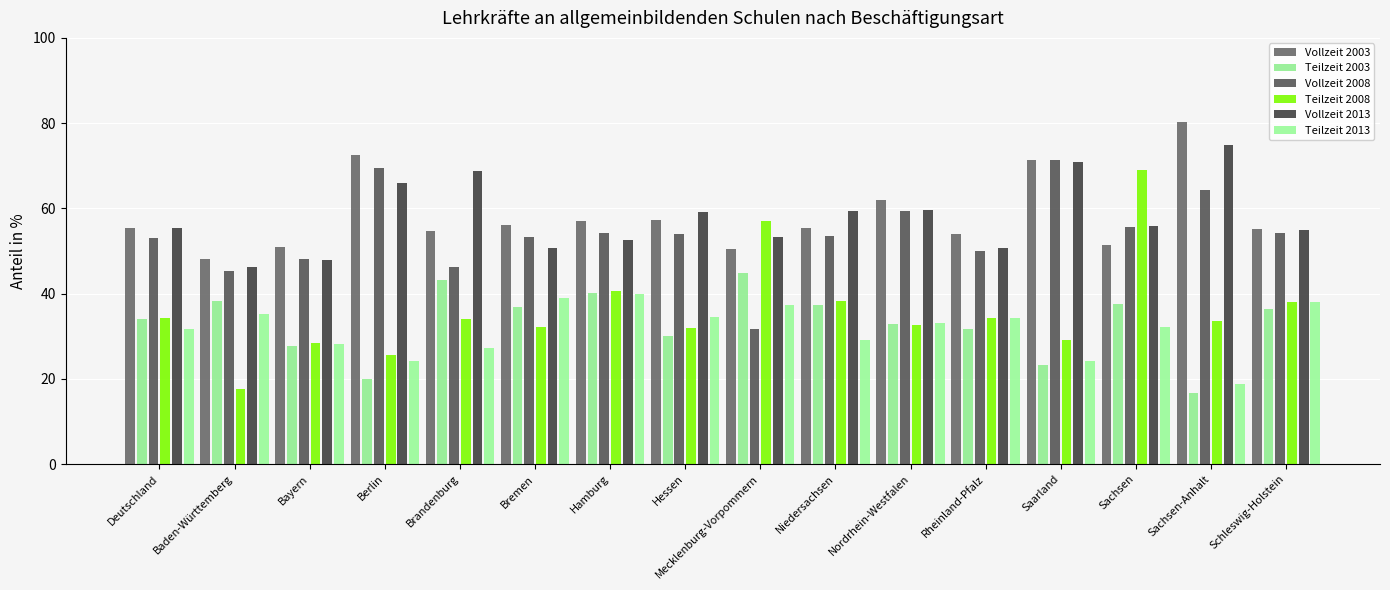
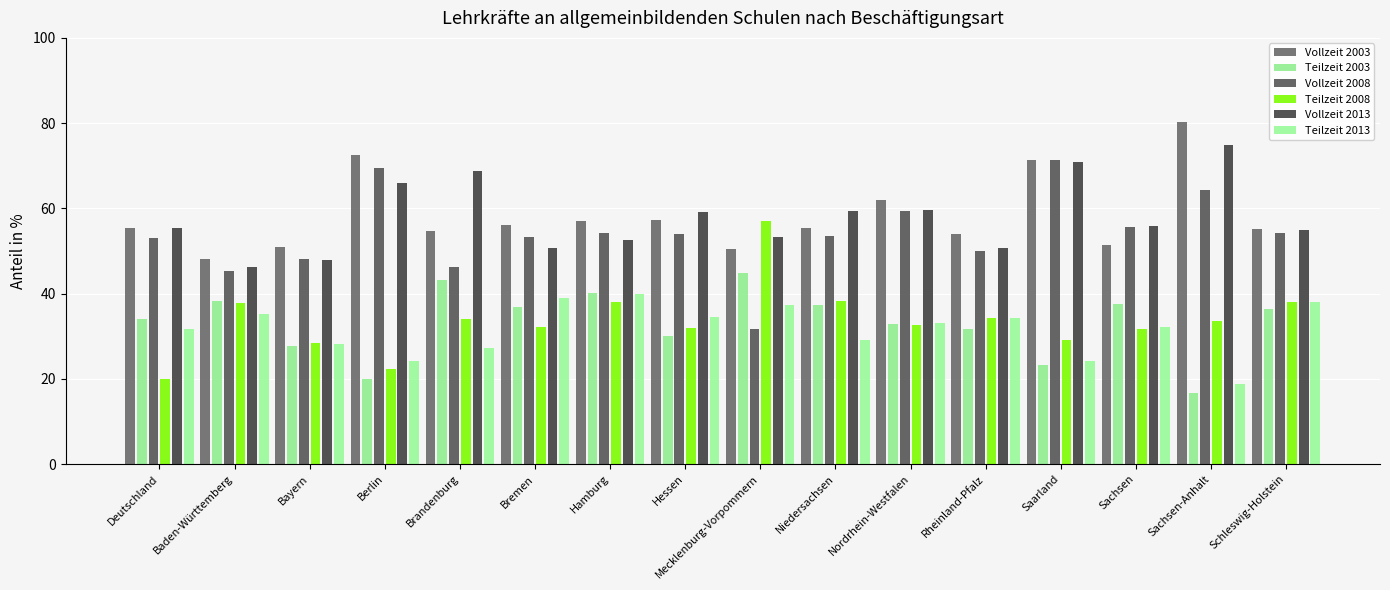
  {
    "Teilzeit 2008": {
-     "Deutschland": 34,
-     "Baden-Württemberg": 18,
+     "Deutschland": 20,
+     "Baden-Württemberg": 38,
      "Bayern": 28,
-     "Berlin": 26,
+     "Berlin": 22,
      "Brandenburg": 34,
      "Bremen": 32,
-     "Hamburg": 41,
+     "Hamburg": 38,
      "Hessen": 32,
      "Mecklenburg-Vorpommern": 57,
      "Niedersachsen": 38,
      "Nordrhein-Westfalen": 33,
      "Rheinland-Pfalz": 34,
      "Saarland": 29,
-     "Sachsen": 69,
+     "Sachsen": 32,
      "Sachsen-Anhalt": 34,
      "Schleswig-Holstein": 38
    }
  }
